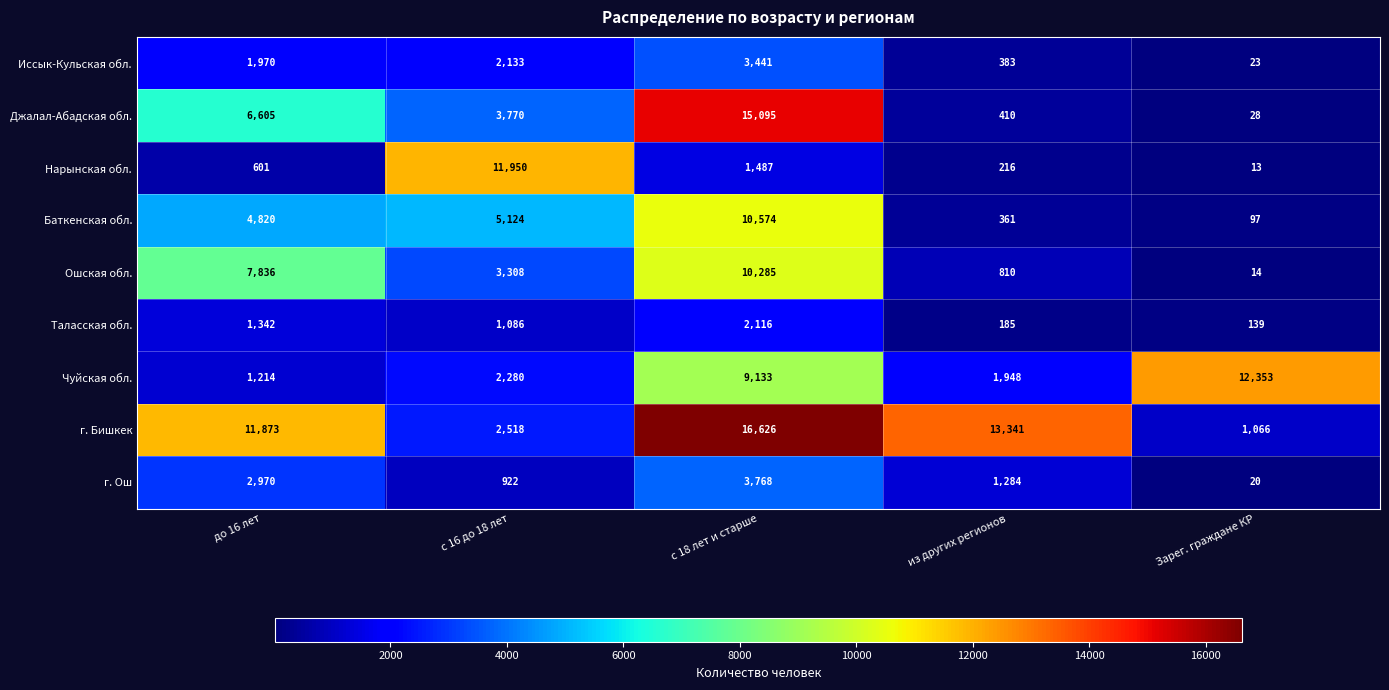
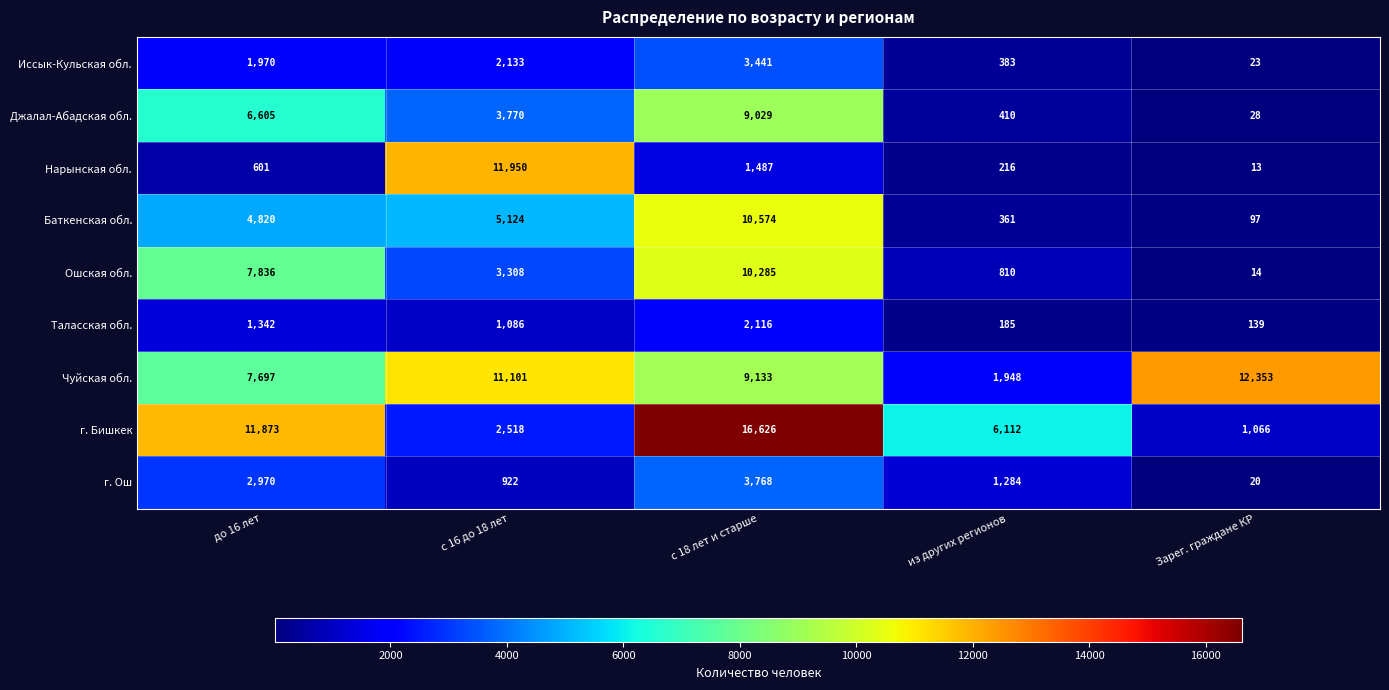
  {
    "Иссык-Кульская обл.": {
      "до 16 лет": "1,970",
      "с 16 до 18 лет": "2,133",
      "с 18 лет и старше": "3,441",
      "из других регионов": "383",
      "Зарег. граждане КР": "23"
    },
    "Джалал-Абадская обл.": {
      "до 16 лет": "6,605",
      "с 16 до 18 лет": "3,770",
-     "с 18 лет и старше": "15,095",
+     "с 18 лет и старше": "9,029",
      "из других регионов": "410",
      "Зарег. граждане КР": "28"
    },
    "Нарынская обл.": {
      "до 16 лет": "601",
      "с 16 до 18 лет": "11,950",
      "с 18 лет и старше": "1,487",
      "из других регионов": "216",
      "Зарег. граждане КР": "13"
    },
    "Баткенская обл.": {
      "до 16 лет": "4,820",
      "с 16 до 18 лет": "5,124",
      "с 18 лет и старше": "10,574",
      "из других регионов": "361",
      "Зарег. граждане КР": "97"
    },
    "Ошская обл.": {
      "до 16 лет": "7,836",
      "с 16 до 18 лет": "3,308",
      "с 18 лет и старше": "10,285",
      "из других регионов": "810",
      "Зарег. граждане КР": "14"
    },
    "Таласская обл.": {
      "до 16 лет": "1,342",
      "с 16 до 18 лет": "1,086",
      "с 18 лет и старше": "2,116",
      "из других регионов": "185",
      "Зарег. граждане КР": "139"
    },
    "Чуйская обл.": {
-     "до 16 лет": "1,214",
-     "с 16 до 18 лет": "2,280",
+     "до 16 лет": "7,697",
+     "с 16 до 18 лет": "11,101",
      "с 18 лет и старше": "9,133",
      "из других регионов": "1,948",
      "Зарег. граждане КР": "12,353"
    },
    "г. Бишкек": {
      "до 16 лет": "11,873",
      "с 16 до 18 лет": "2,518",
      "с 18 лет и старше": "16,626",
-     "из других регионов": "13,341",
+     "из других регионов": "6,112",
      "Зарег. граждане КР": "1,066"
    },
    "г. Ош": {
      "до 16 лет": "2,970",
      "с 16 до 18 лет": "922",
      "с 18 лет и старше": "3,768",
      "из других регионов": "1,284",
      "Зарег. граждане КР": "20"
    }
  }
